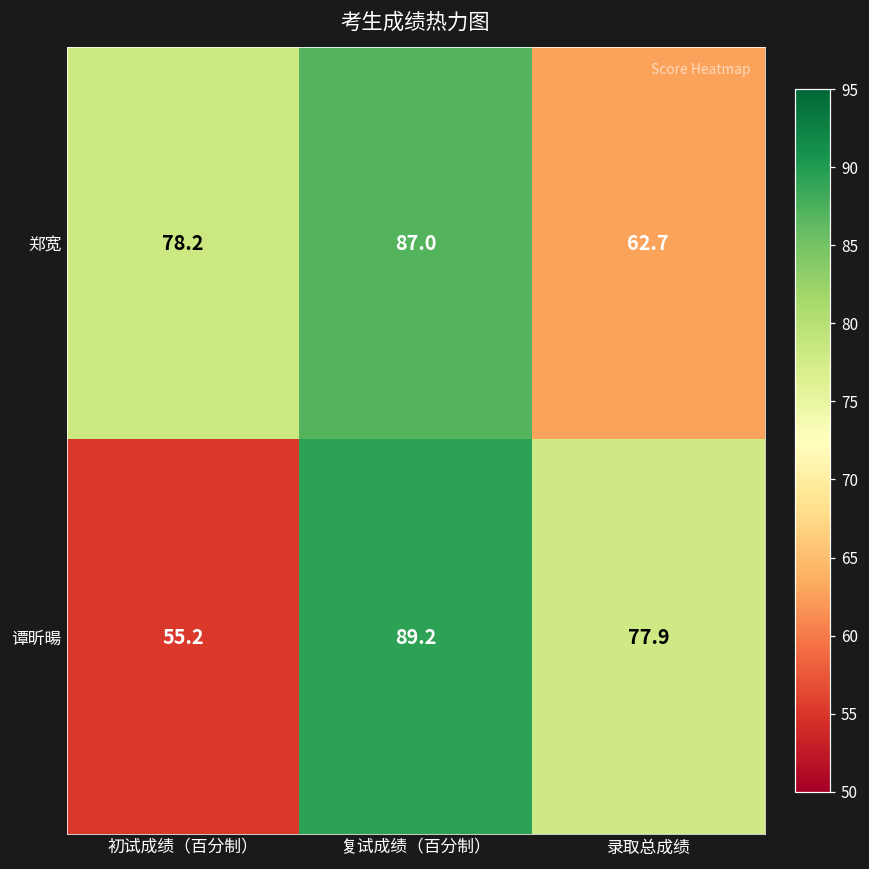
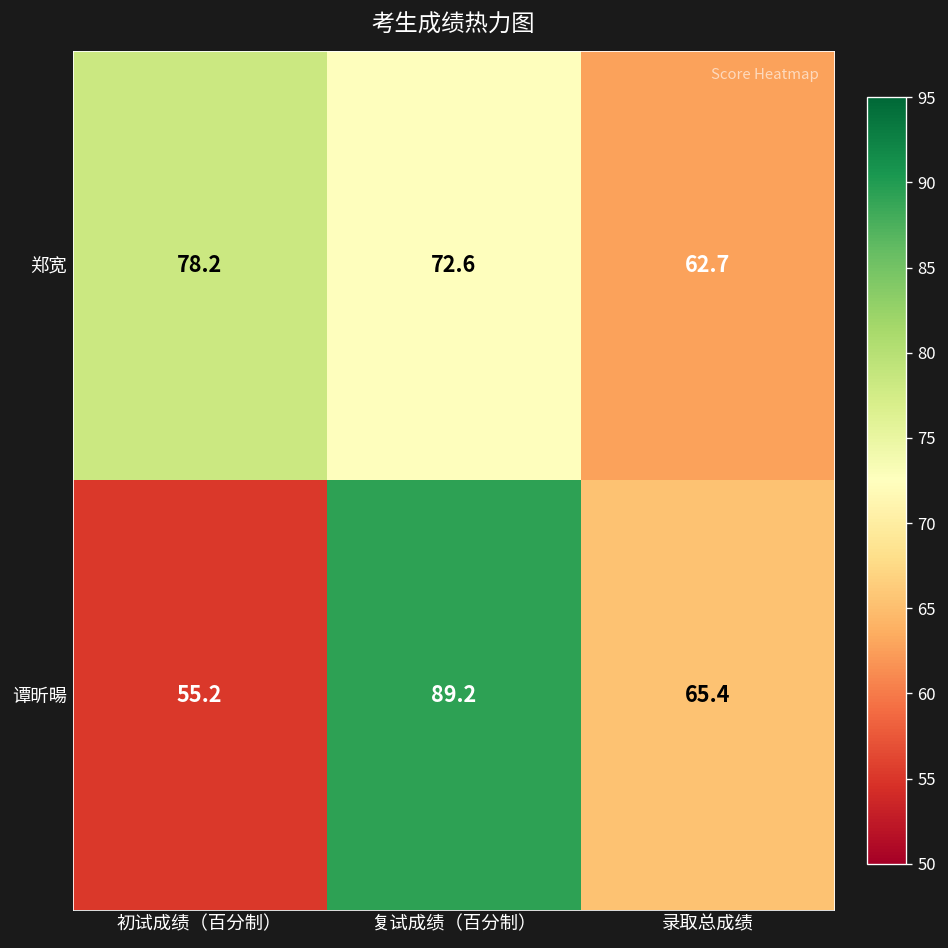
  {
    "郑宽": {
      "初试成绩（百分制）": 78.2,
-     "复试成绩（百分制）": 87.0
+     "复试成绩（百分制）": 72.6
    },
    "谭昕暘": {
      "初试成绩（百分制）": 55.2,
      "复试成绩（百分制）": 89.2,
-     "录取总成绩": 77.9
+     "录取总成绩": 65.4
    }
  }
